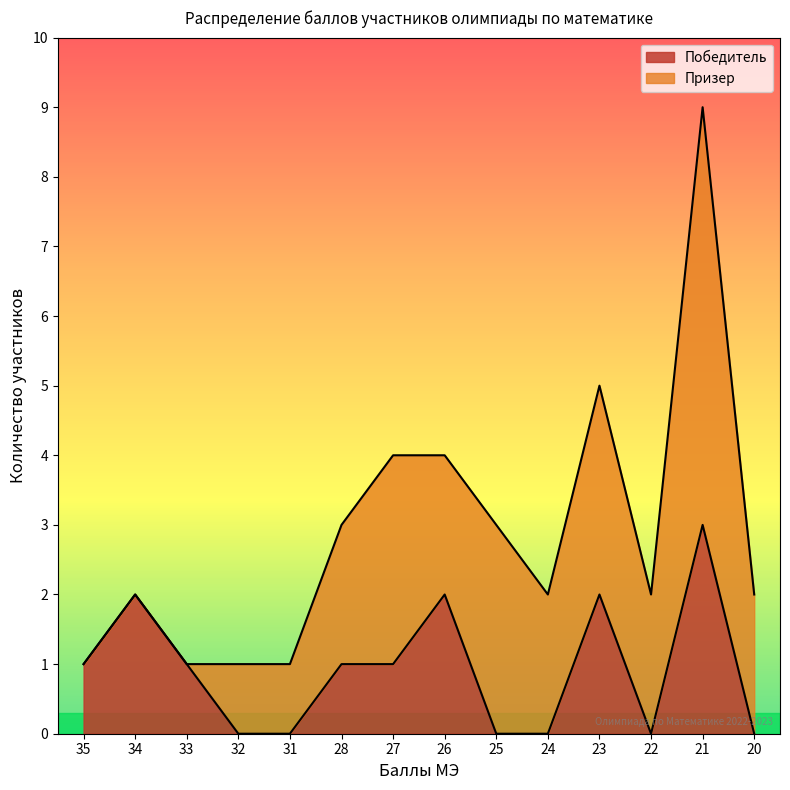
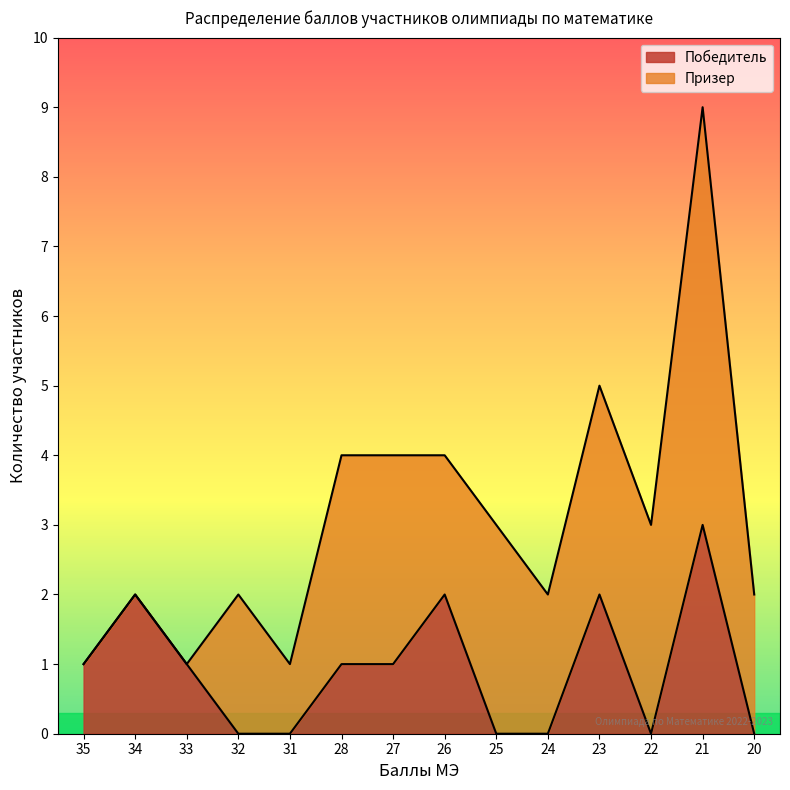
  {
    "Победитель": {
      "28": 1,
      "27": 1,
      "26": 2,
      "23": 2,
      "21": 3
    },
    "Призер": {
-     "32": 1,
+     "32": 2,
      "31": 1,
-     "28": 2,
+     "28": 3,
      "27": 4,
      "26": 4,
      "25": 3,
      "24": 2,
      "23": 5,
-     "22": 2,
+     "22": 3,
      "21": 9,
      "20": 2
    }
  }
